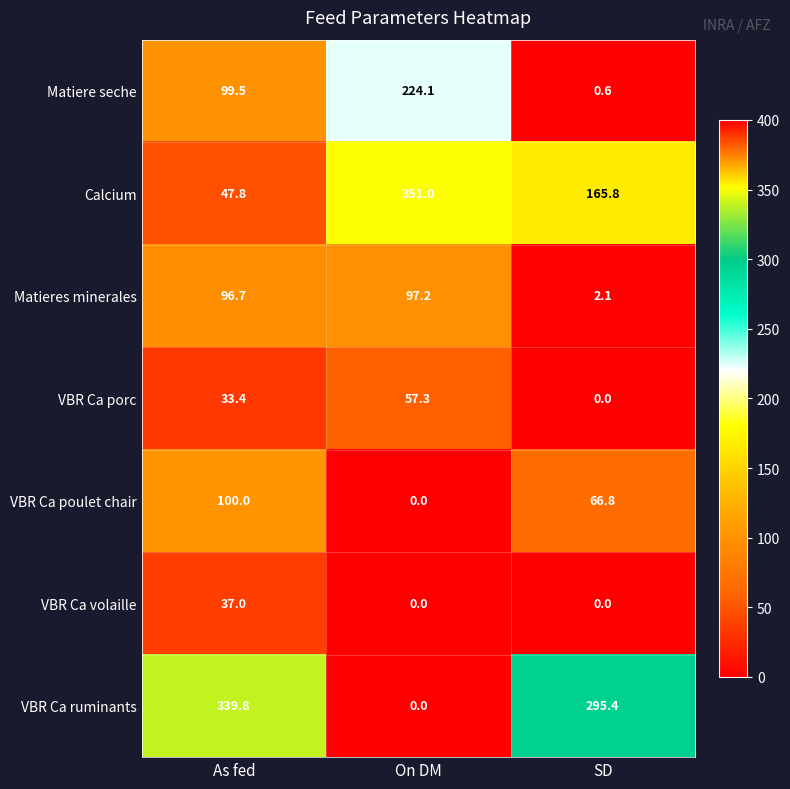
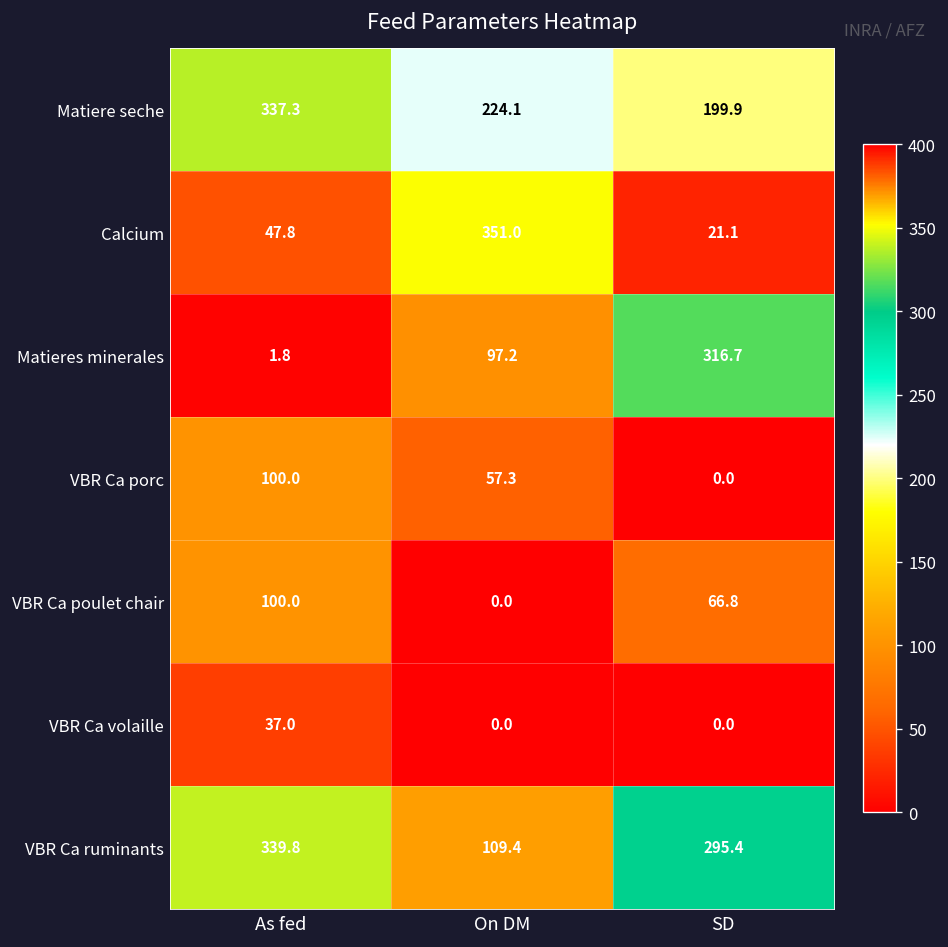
  {
    "Matiere seche": {
-     "As fed": 99.5,
+     "As fed": 337.3,
      "On DM": 224.1,
-     "SD": 0.6
+     "SD": 199.9
    },
    "Calcium": {
      "As fed": 47.8,
      "On DM": 351.0,
-     "SD": 165.8
+     "SD": 21.1
    },
    "Matieres minerales": {
-     "As fed": 96.7,
+     "As fed": 1.8,
      "On DM": 97.2,
-     "SD": 2.1
+     "SD": 316.7
    },
    "VBR Ca porc": {
-     "As fed": 33.4,
+     "As fed": 100.0,
      "On DM": 57.3,
      "SD": 0.0
    },
    "VBR Ca poulet chair": {
      "As fed": 100.0,
      "On DM": 0.0,
      "SD": 66.8
    },
    "VBR Ca volaille": {
      "As fed": 37.0,
      "On DM": 0.0,
      "SD": 0.0
    },
    "VBR Ca ruminants": {
      "As fed": 339.8,
-     "On DM": 0.0,
+     "On DM": 109.4,
      "SD": 295.4
    }
  }
